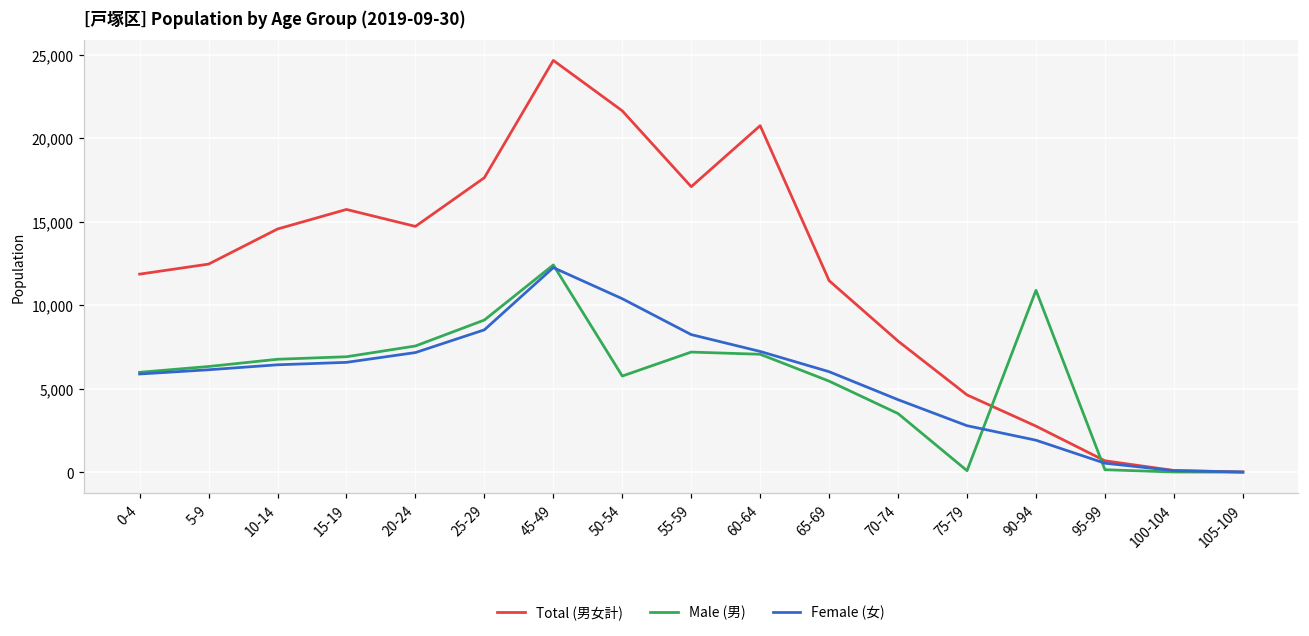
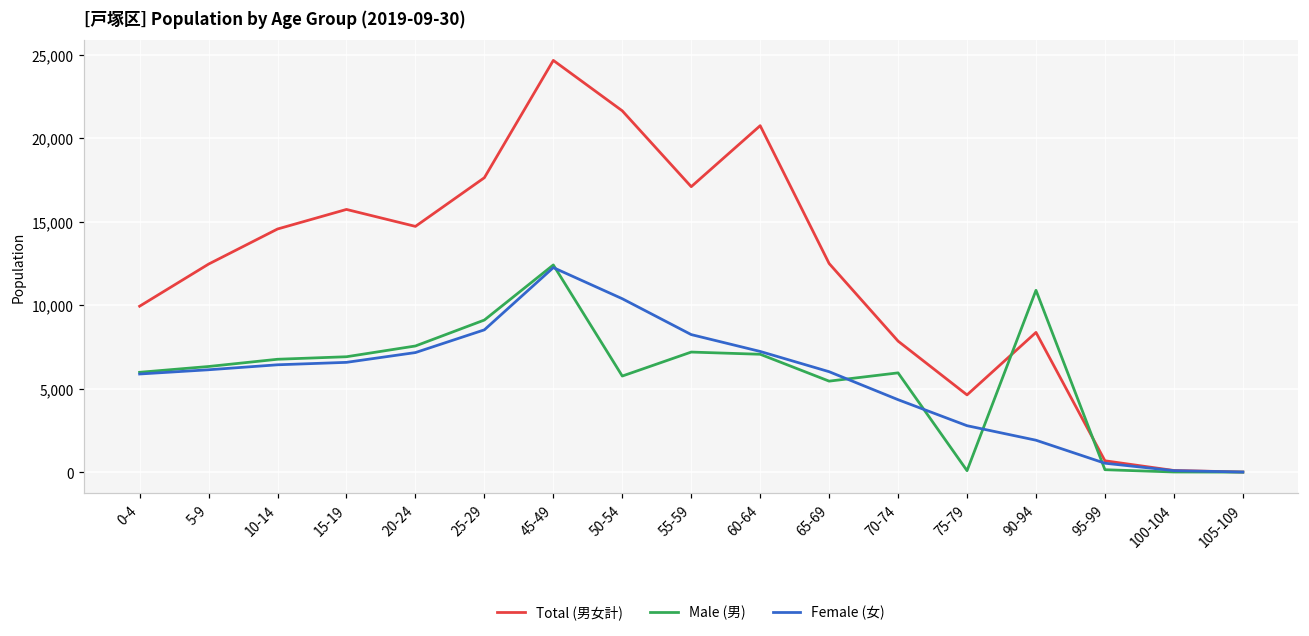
  {
    "Total (男女計)": {
-     "0-4": "11,900",
+     "0-4": "9,900",
      "5-9": "12,500",
      "10-14": "14,600",
      "15-19": "15,700",
      "20-24": "14,700",
      "25-29": "17,600",
      "45-49": "24,700",
      "50-54": "21,600",
      "55-59": "17,100",
      "60-64": "20,700",
-     "65-69": "11,500",
+     "65-69": "12,500",
      "70-74": "7,800",
      "75-79": "4,600",
-     "90-94": "2,800"
+     "90-94": "8,400"
    },
    "Male (男)": {
      "5-9": "6,300",
      "10-14": "6,800",
      "15-19": "6,900",
      "20-24": "7,600",
      "25-29": "9,100",
      "50-54": "5,800",
      "55-59": "7,200",
      "65-69": "5,500",
-     "70-74": "3,500",
+     "70-74": "5,900",
      "75-79": "100",
      "90-94": "10,900",
      "95-99": "100"
    },
    "Female (女)": {
      "5-9": "6,100",
      "10-14": "6,400",
      "15-19": "6,600",
      "20-24": "7,200",
      "25-29": "8,500",
      "50-54": "10,400",
      "55-59": "8,200",
      "65-69": "6,000",
      "70-74": "4,300",
      "75-79": "2,800",
      "90-94": "1,900"
    }
  }
